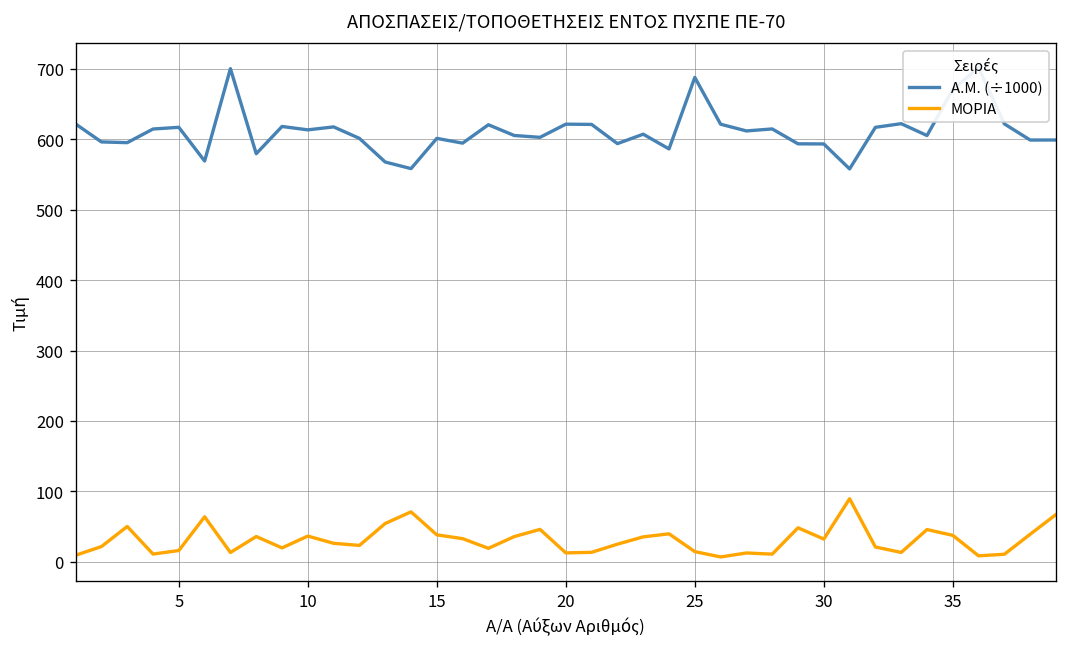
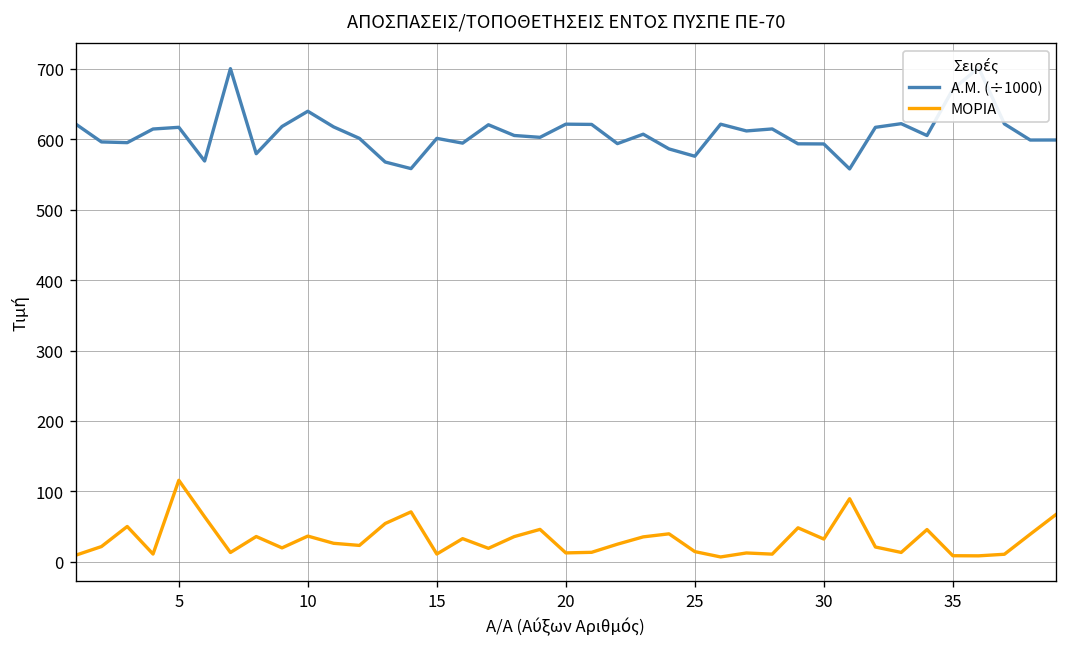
  {
    "Α.Μ. (÷1000)": {
      "5": 620,
-     "10": 610,
+     "10": 640,
      "15": 600,
      "20": 620,
-     "25": 690,
+     "25": 580,
      "30": 590
    },
    "ΜΟΡΙΑ": {
-     "5": 20,
+     "5": 120,
      "10": 40,
-     "15": 40,
+     "15": 10,
      "20": 10,
      "25": 10,
      "30": 30,
-     "35": 40
+     "35": 10
    }
  }
